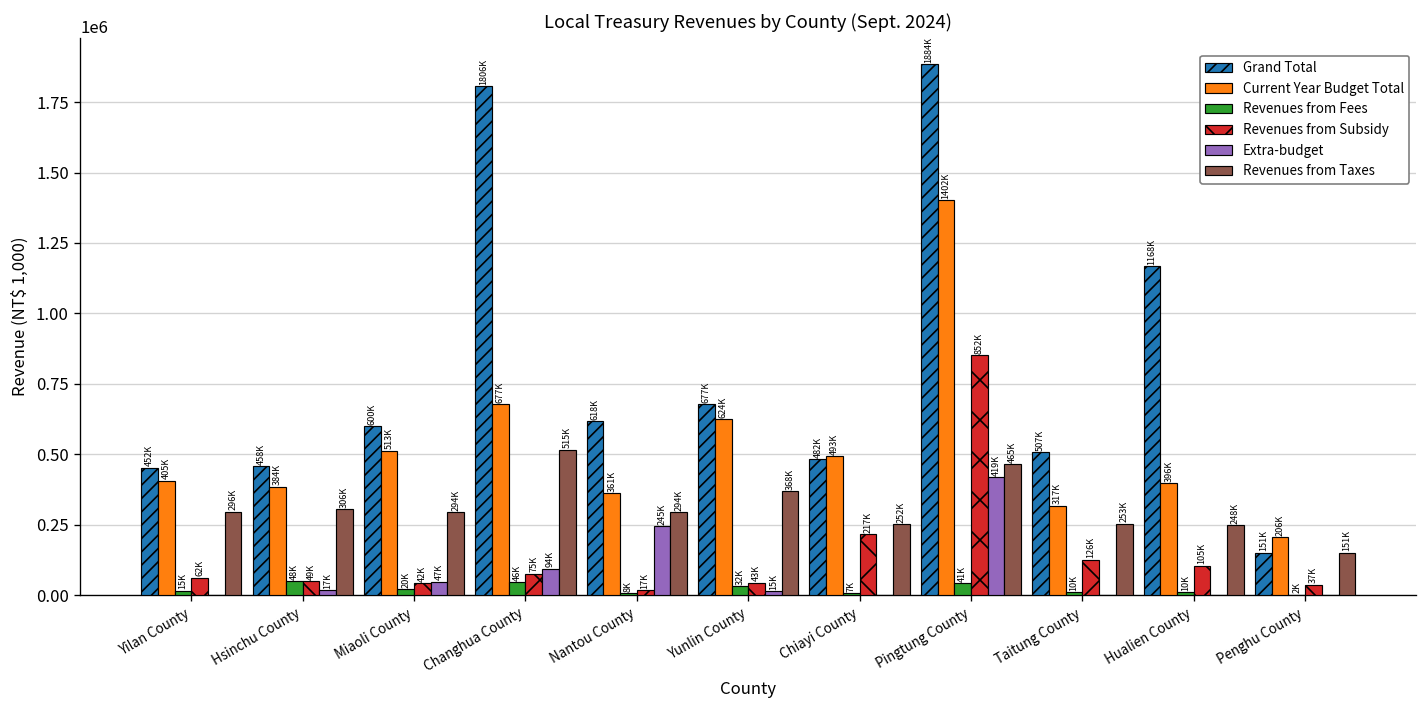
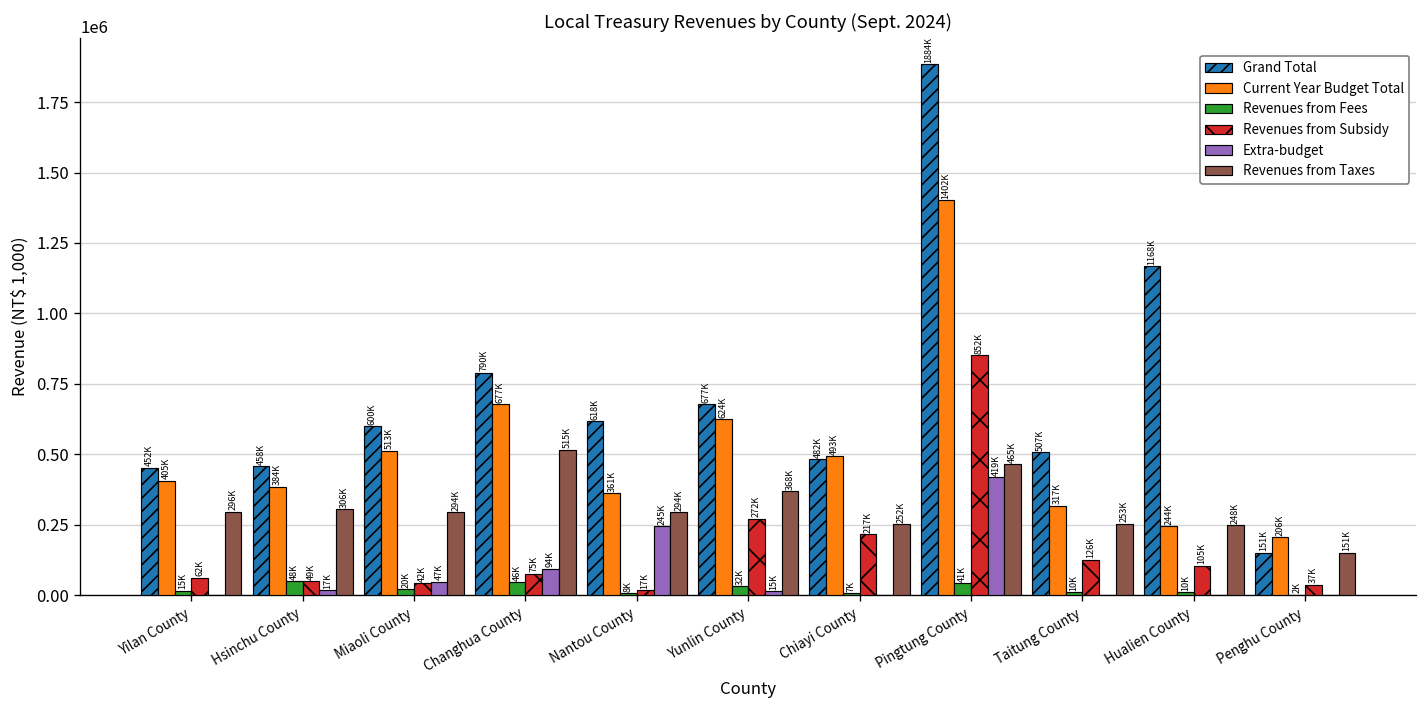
  {
    "Grand Total": {
      "Yilan County": "452K",
      "Hsinchu County": "458K",
      "Miaoli County": "600K",
-     "Changhua County": "1806K",
+     "Changhua County": "790K",
      "Nantou County": "618K",
      "Yunlin County": "677K",
      "Chiayi County": "482K",
      "Pingtung County": "1884K",
      "Taitung County": "507K",
      "Hualien County": "1168K",
      "Penghu County": "151K"
    },
    "Current Year Budget Total": {
      "Yilan County": "405K",
      "Hsinchu County": "384K",
      "Miaoli County": "513K",
      "Changhua County": "677K",
      "Nantou County": "361K",
      "Yunlin County": "624K",
      "Chiayi County": "493K",
      "Pingtung County": "1402K",
      "Taitung County": "317K",
-     "Hualien County": "396K",
+     "Hualien County": "244K",
      "Penghu County": "206K"
    },
    "Revenues from Fees": {
      "Yilan County": "15K",
      "Hsinchu County": "48K",
      "Miaoli County": "20K",
      "Changhua County": "46K",
      "Nantou County": "8K",
      "Yunlin County": "32K",
      "Chiayi County": "7K",
      "Pingtung County": "41K",
      "Taitung County": "10K",
      "Hualien County": "10K",
      "Penghu County": "2K"
    },
    "Revenues from Subsidy": {
      "Yilan County": "62K",
      "Hsinchu County": "49K",
      "Miaoli County": "42K",
      "Changhua County": "75K",
      "Nantou County": "17K",
-     "Yunlin County": "43K",
+     "Yunlin County": "272K",
      "Chiayi County": "217K",
      "Pingtung County": "852K",
      "Taitung County": "126K",
      "Hualien County": "105K",
      "Penghu County": "37K"
    },
    "Extra-budget": {
      "Hsinchu County": "17K",
      "Miaoli County": "47K",
      "Changhua County": "94K",
      "Nantou County": "245K",
      "Yunlin County": "15K",
      "Pingtung County": "419K"
    },
    "Revenues from Taxes": {
      "Yilan County": "296K",
      "Hsinchu County": "306K",
      "Miaoli County": "294K",
      "Changhua County": "515K",
      "Nantou County": "294K",
      "Yunlin County": "368K",
      "Chiayi County": "252K",
      "Pingtung County": "465K",
      "Taitung County": "253K",
      "Hualien County": "248K",
      "Penghu County": "151K"
    }
  }
